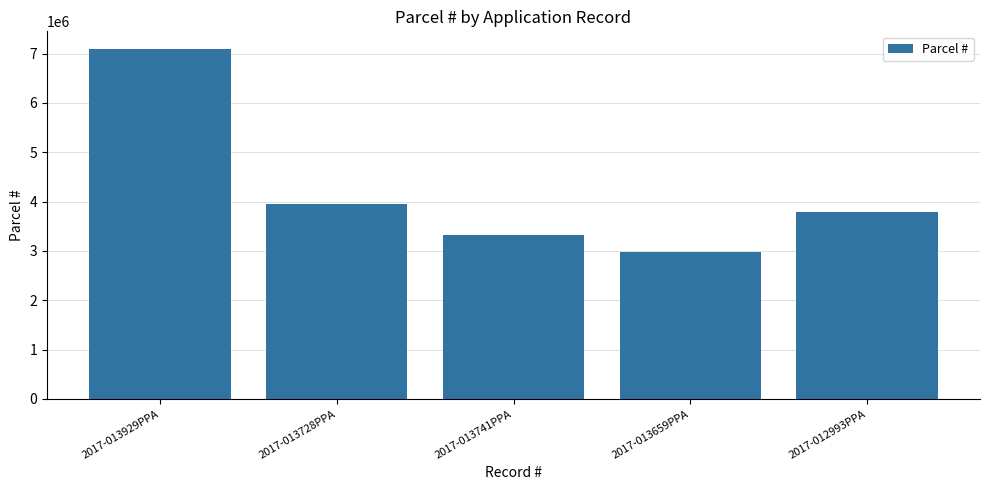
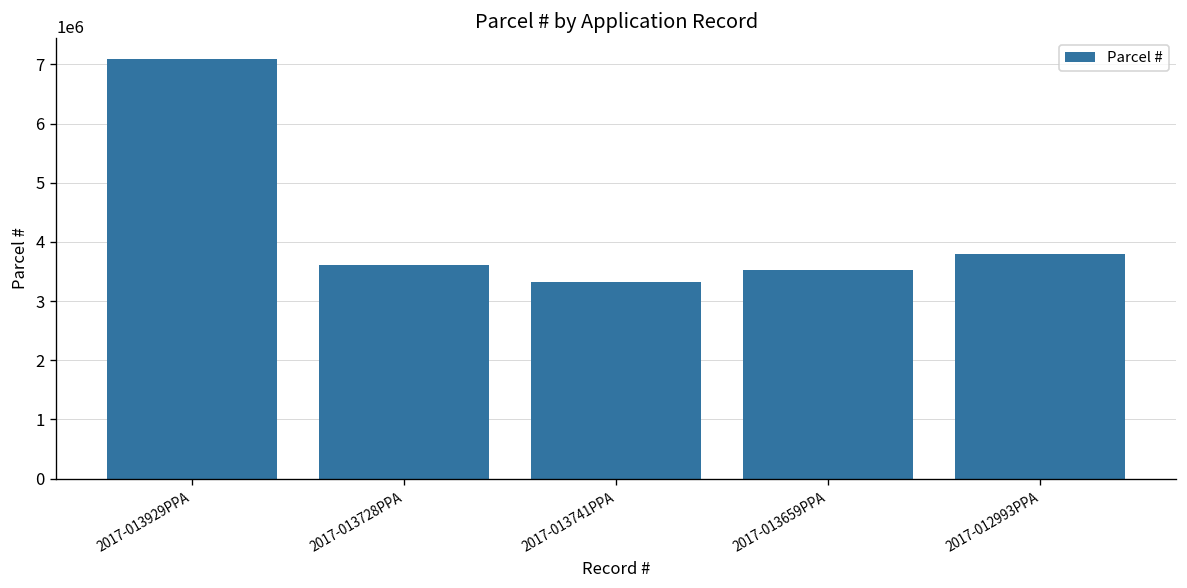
  {
    "2017-013929PPA": 7100000,
-   "2017-013728PPA": 4000000,
+   "2017-013728PPA": 3600000,
    "2017-013741PPA": 3300000,
-   "2017-013659PPA": 3000000,
+   "2017-013659PPA": 3500000,
    "2017-012993PPA": 3800000
  }
